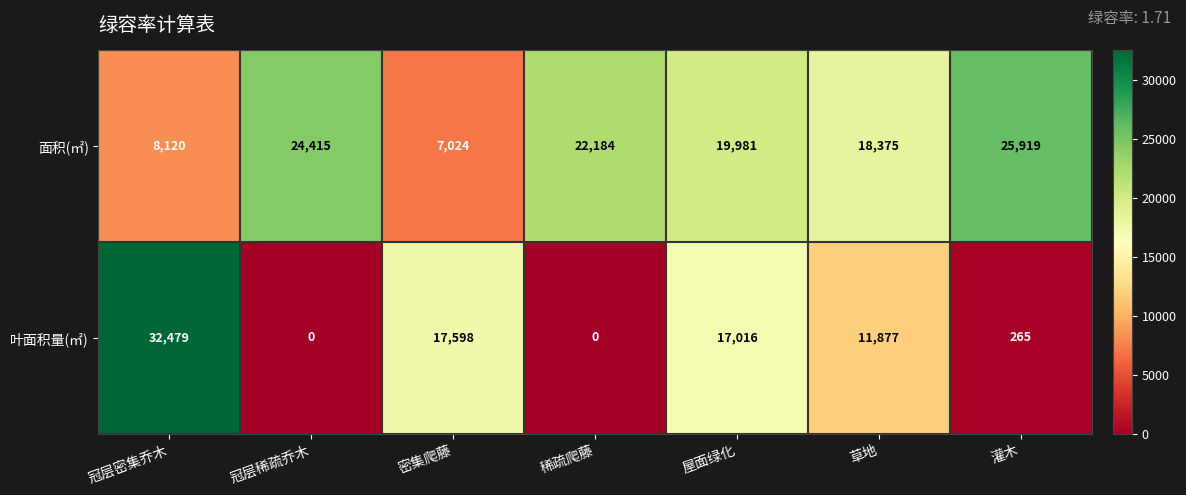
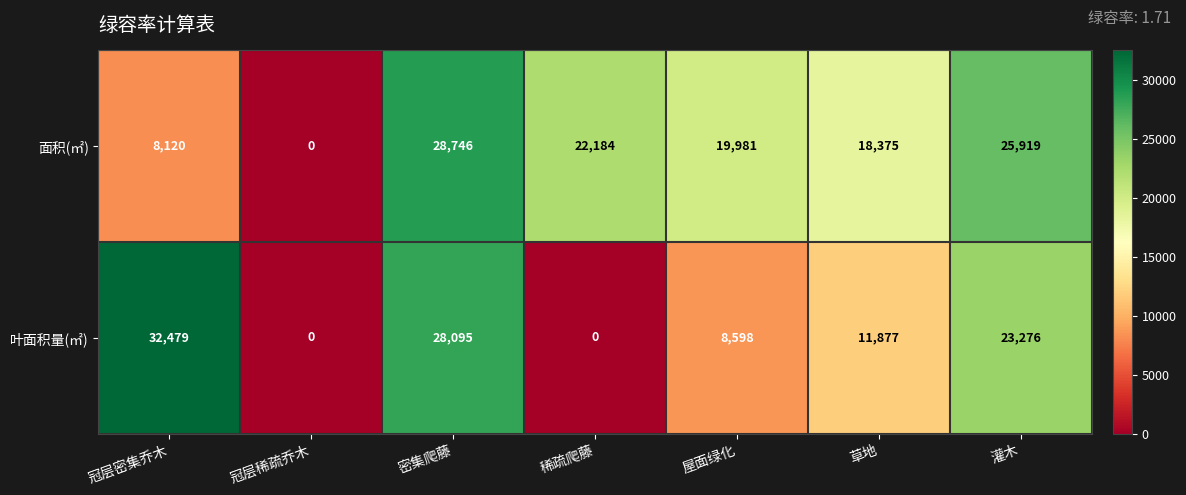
  {
    "面积(㎡)": {
      "冠层密集乔木": "8,120",
-     "冠层稀疏乔木": "24,415",
-     "密集爬藤": "7,024",
+     "冠层稀疏乔木": "0",
+     "密集爬藤": "28,746",
      "稀疏爬藤": "22,184",
      "屋面绿化": "19,981",
      "草地": "18,375",
      "灌木": "25,919"
    },
    "叶面积量(㎡)": {
      "冠层密集乔木": "32,479",
      "冠层稀疏乔木": "0",
-     "密集爬藤": "17,598",
+     "密集爬藤": "28,095",
      "稀疏爬藤": "0",
-     "屋面绿化": "17,016",
+     "屋面绿化": "8,598",
      "草地": "11,877",
-     "灌木": "265"
+     "灌木": "23,276"
    }
  }
